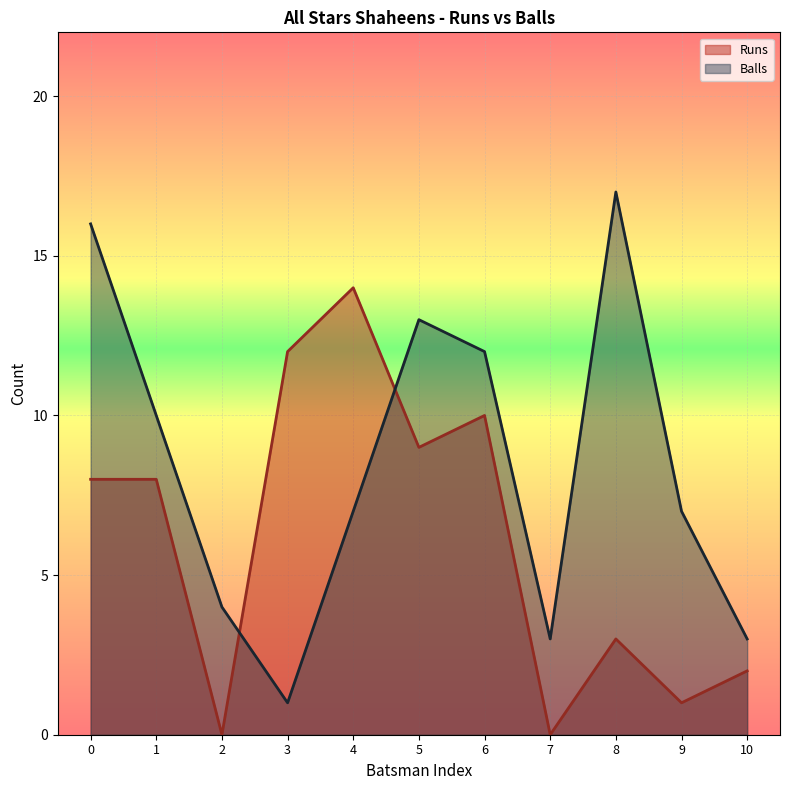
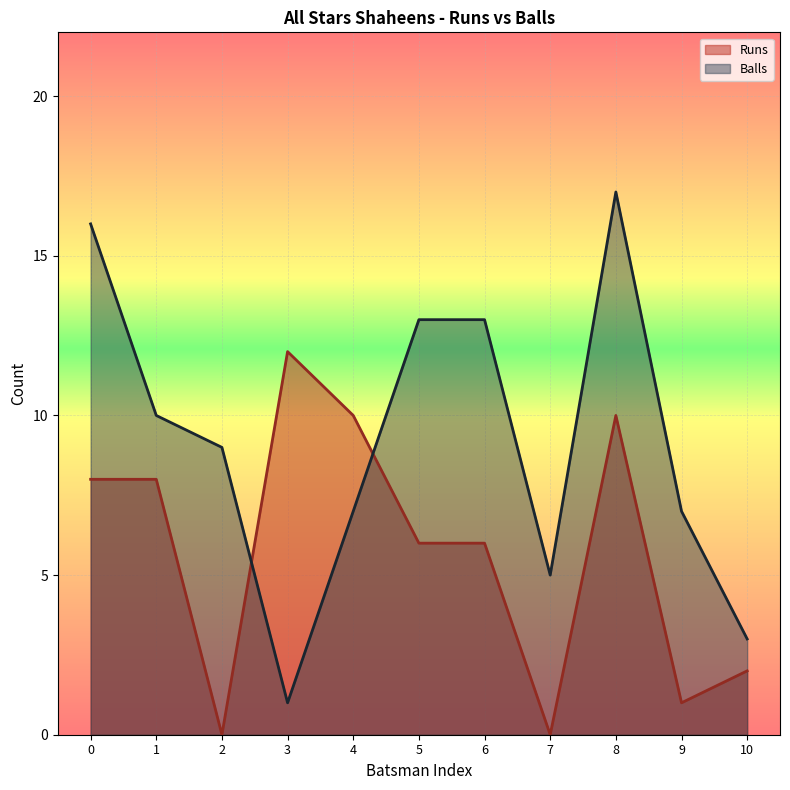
  {
    "Runs": {
      "0": 8,
      "1": 8,
      "2": 0,
      "3": 12,
-     "4": 14,
-     "5": 9,
-     "6": 10,
+     "4": 10,
+     "5": 6,
+     "6": 6,
      "7": 0,
-     "8": 3,
+     "8": 10,
      "9": 1,
      "10": 2
    },
    "Balls": {
      "0": 16,
      "1": 10,
-     "2": 4,
+     "2": 9,
      "3": 1,
      "4": 7,
      "5": 13,
-     "6": 12,
-     "7": 3,
+     "6": 13,
+     "7": 5,
      "8": 17,
      "9": 7,
      "10": 3
    }
  }
